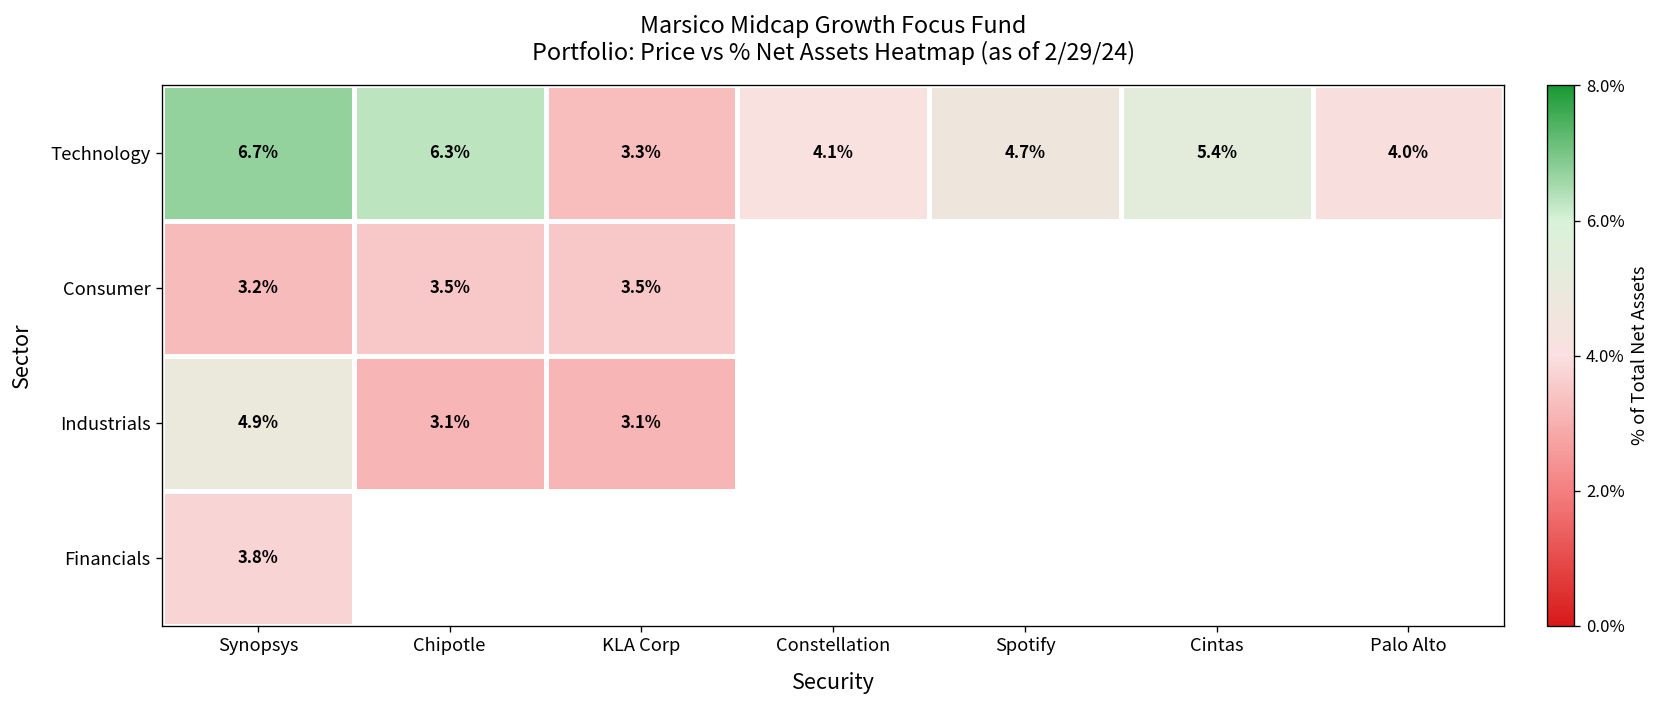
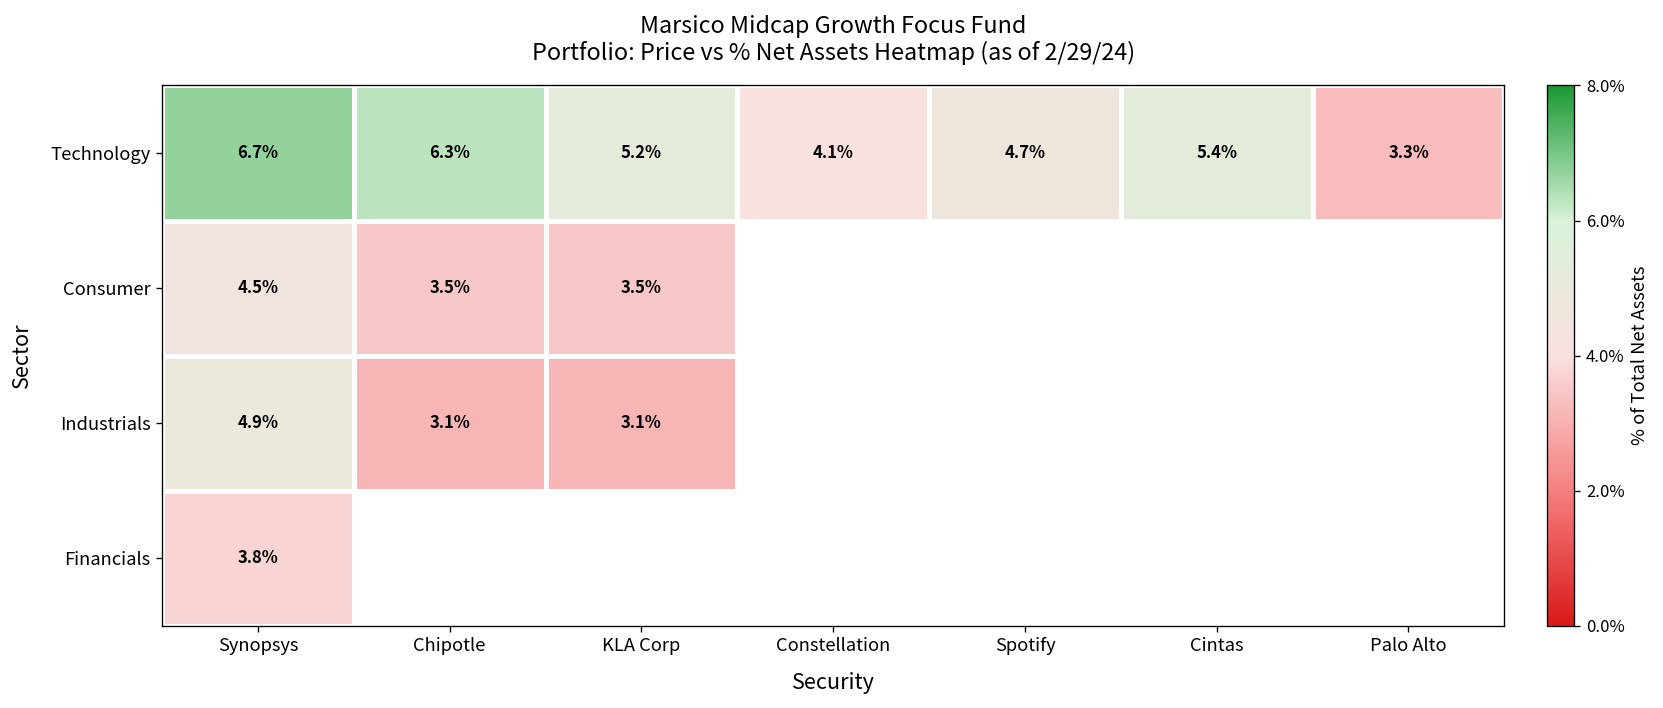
  {
    "Technology": {
      "Synopsys": "6.7%",
      "Chipotle": "6.3%",
-     "KLA Corp": "3.3%",
+     "KLA Corp": "5.2%",
      "Constellation": "4.1%",
      "Spotify": "4.7%",
      "Cintas": "5.4%",
-     "Palo Alto": "4.0%"
+     "Palo Alto": "3.3%"
    },
    "Consumer": {
-     "Synopsys": "3.2%",
+     "Synopsys": "4.5%",
      "Chipotle": "3.5%",
      "KLA Corp": "3.5%"
    },
    "Industrials": {
      "Synopsys": "4.9%",
      "Chipotle": "3.1%",
      "KLA Corp": "3.1%"
    },
    "Financials": {
      "Synopsys": "3.8%"
    }
  }
